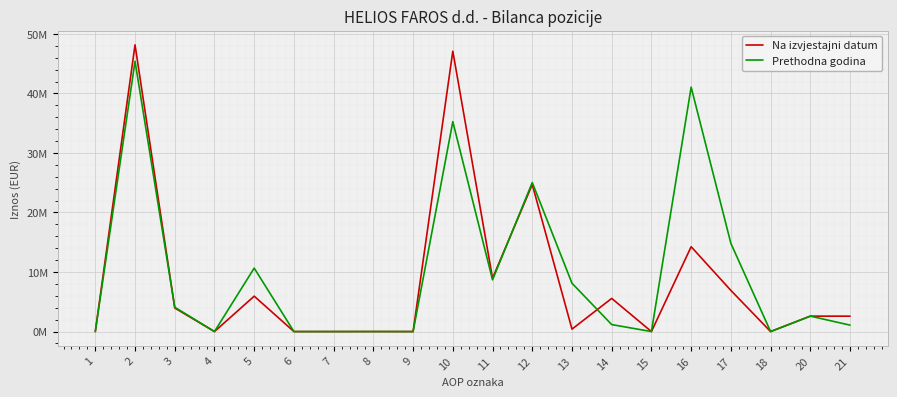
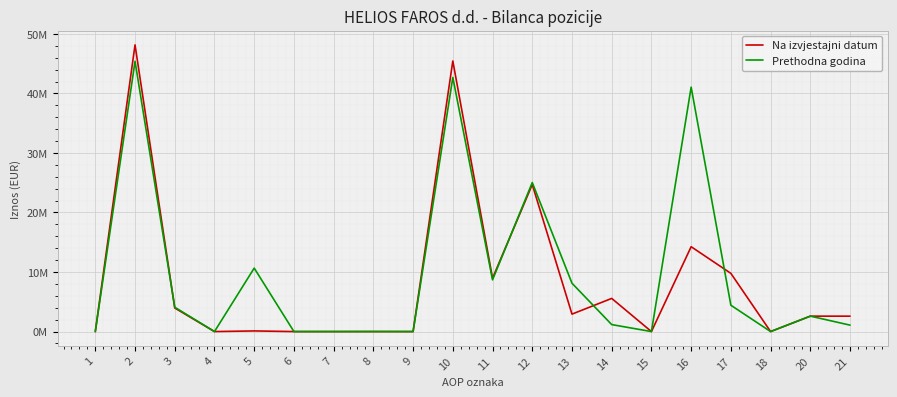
  {
    "Na izvjestajni datum": {
      "2": 48000000,
-     "5": 6000000,
-     "10": 47000000,
-     "13": 0,
+     "5": 0,
+     "10": 45000000,
+     "13": 3000000,
      "14": 6000000,
      "16": 14000000,
-     "17": 7000000,
+     "17": 10000000,
      "21": 3000000
    },
    "Prethodna godina": {
      "2": 45000000,
      "5": 11000000,
-     "10": 35000000,
+     "10": 43000000,
      "13": 8000000,
      "14": 1000000,
      "16": 41000000,
-     "17": 15000000,
+     "17": 4000000,
      "21": 1000000
    }
  }
